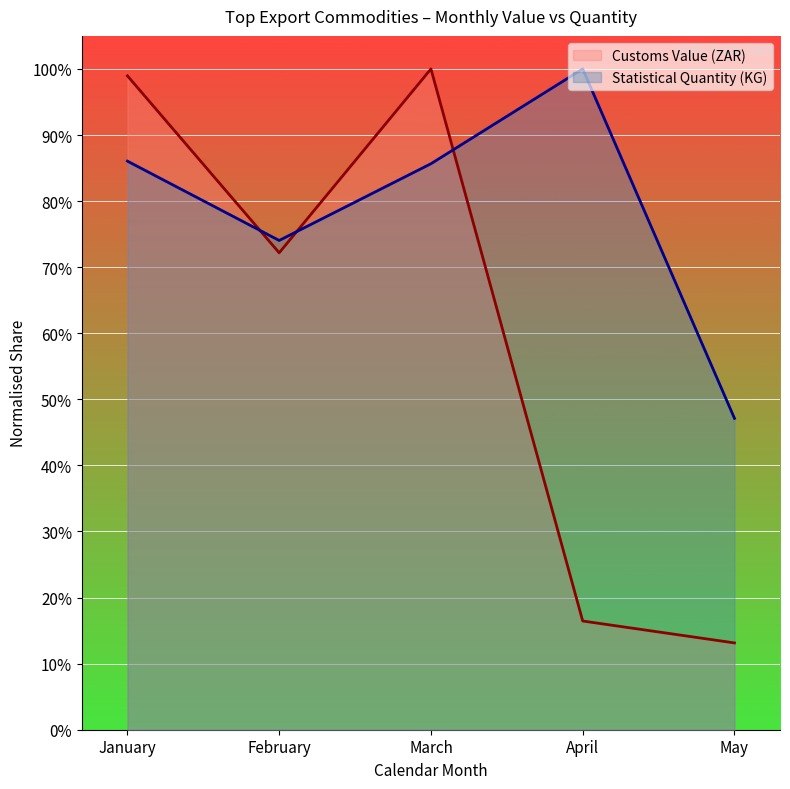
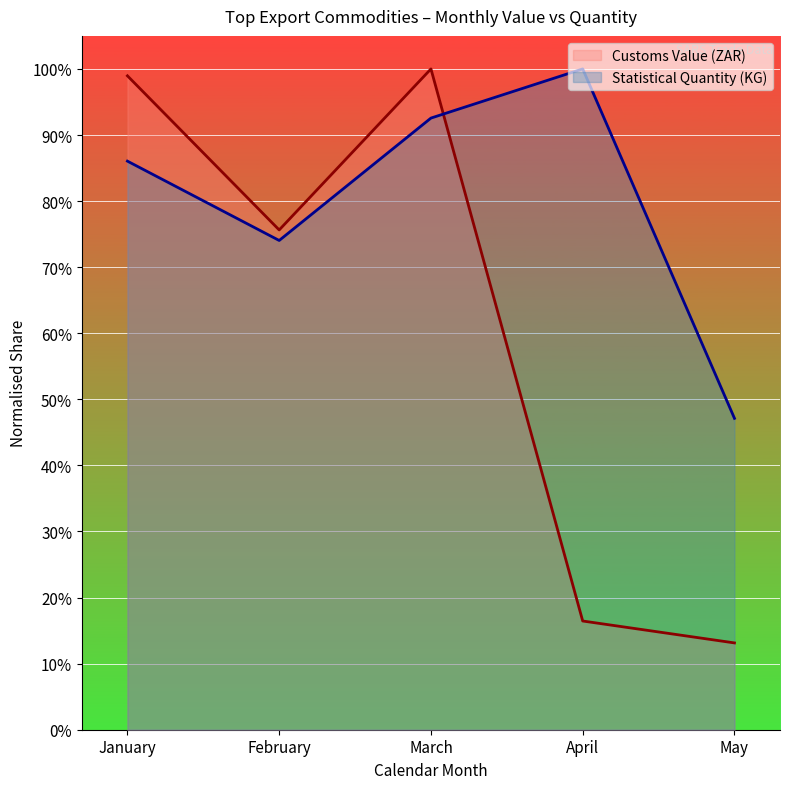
  {
    "Customs Value (ZAR)": {
      "January": "99%",
-     "February": "72%",
+     "February": "76%",
      "March": "100%",
      "April": "16%",
      "May": "13%"
    },
    "Statistical Quantity (KG)": {
      "January": "86%",
      "February": "74%",
-     "March": "86%",
+     "March": "93%",
      "May": "47%"
    }
  }
